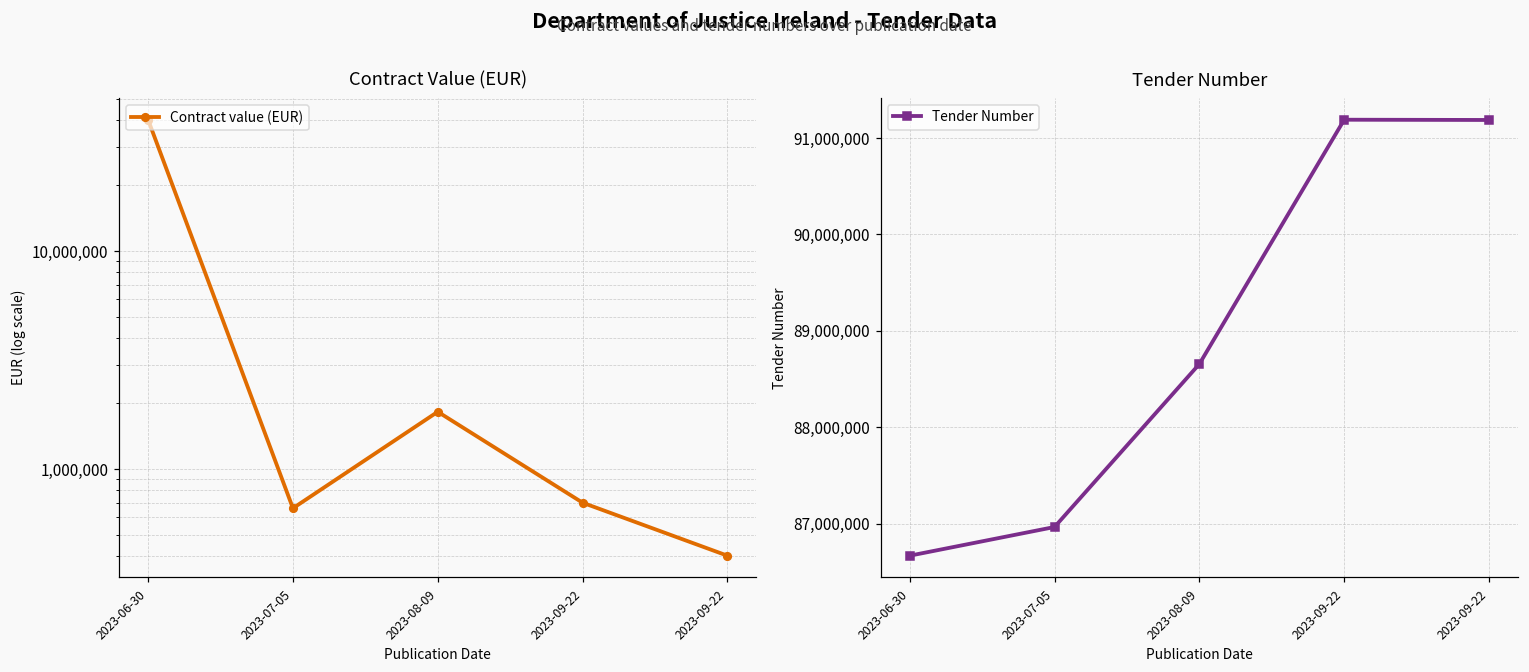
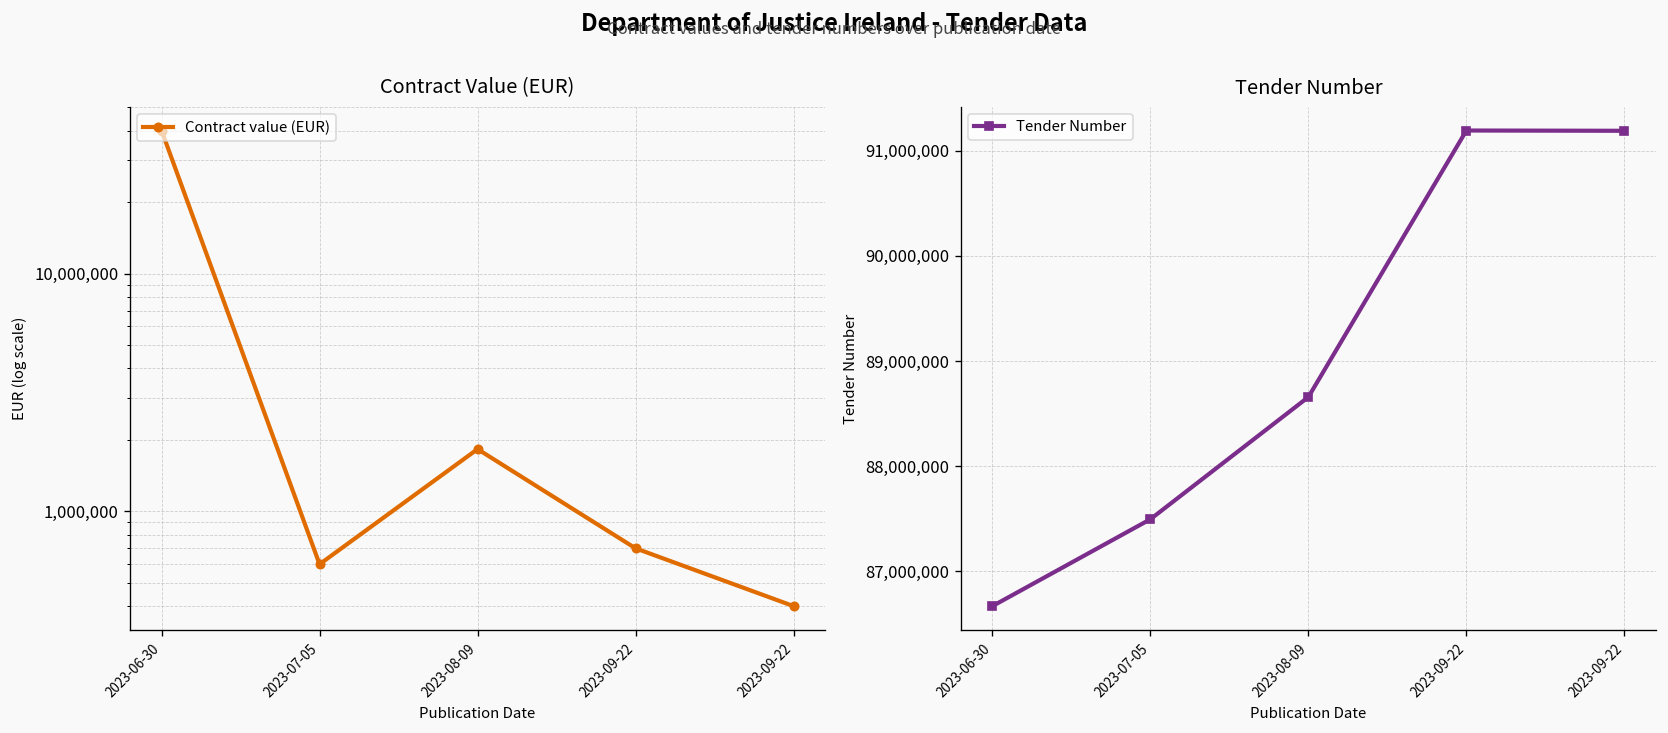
  {
    "Contract Value (EUR)": {
-     "2023-07-05": "660,000",
+     "2023-07-05": "600,000",
      "2023-08-09": "1,800,000"
    },
    "Tender Number": {
      "2023-06-30": "86,700,000",
-     "2023-07-05": "87,000,000",
+     "2023-07-05": "87,500,000",
      "2023-08-09": "88,700,000"
    }
  }
